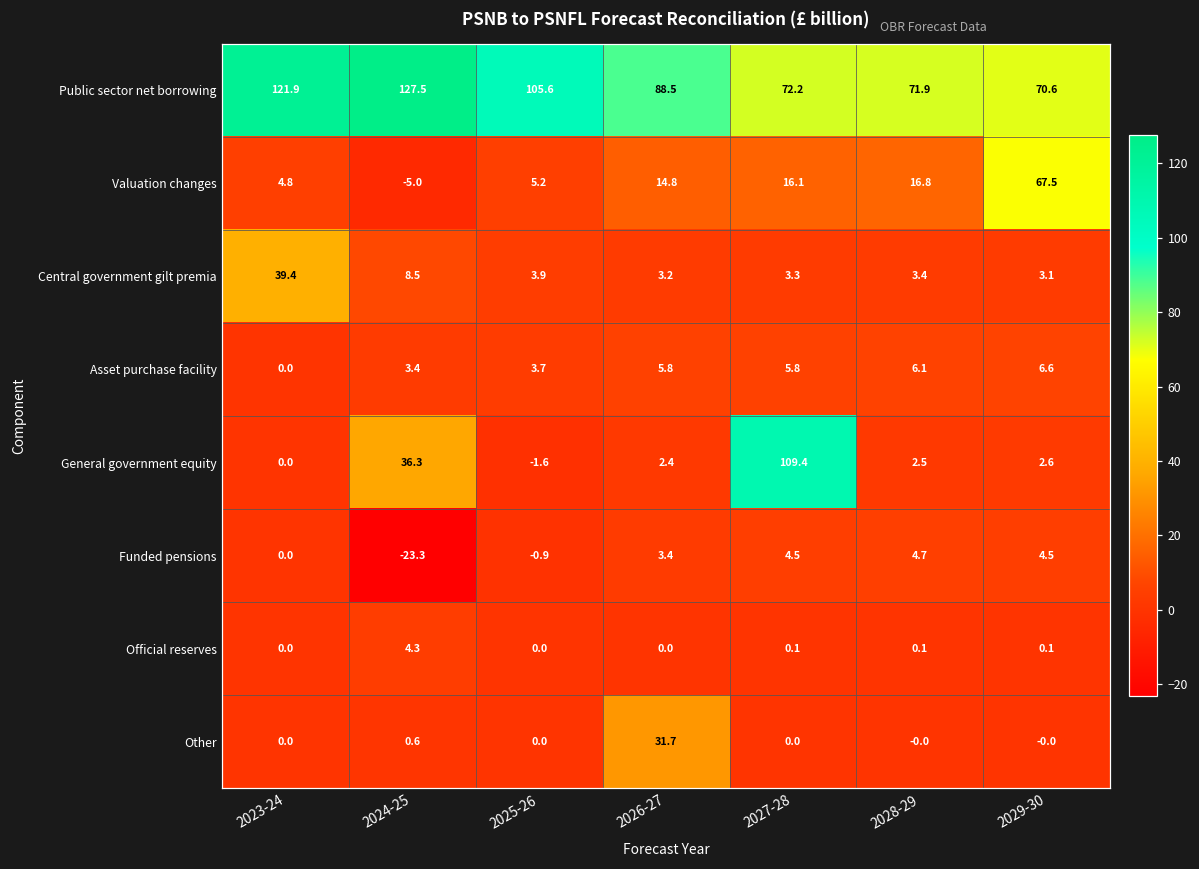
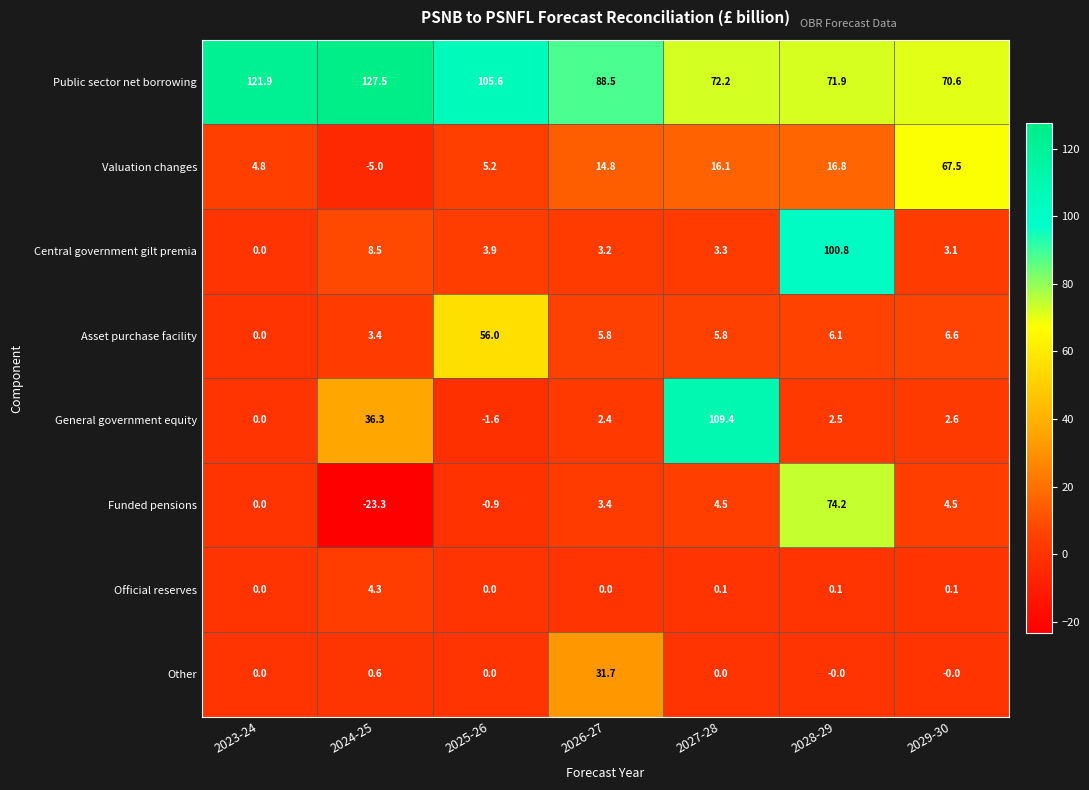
  {
    "Public sector net borrowing": {
      "2023-24": 121.9,
      "2024-25": 127.5,
      "2025-26": 105.6,
      "2026-27": 88.5,
      "2027-28": 72.2,
      "2028-29": 71.9,
      "2029-30": 70.6
    },
    "Valuation changes": {
      "2023-24": 4.8,
      "2024-25": -5.0,
      "2025-26": 5.2,
      "2026-27": 14.8,
      "2027-28": 16.1,
      "2028-29": 16.8,
      "2029-30": 67.5
    },
    "Central government gilt premia": {
-     "2023-24": 39.4,
+     "2023-24": 0.0,
      "2024-25": 8.5,
      "2025-26": 3.9,
      "2026-27": 3.2,
      "2027-28": 3.3,
-     "2028-29": 3.4,
+     "2028-29": 100.8,
      "2029-30": 3.1
    },
    "Asset purchase facility": {
      "2023-24": 0.0,
      "2024-25": 3.4,
-     "2025-26": 3.7,
+     "2025-26": 56.0,
      "2026-27": 5.8,
      "2027-28": 5.8,
      "2028-29": 6.1,
      "2029-30": 6.6
    },
    "General government equity": {
      "2023-24": 0.0,
      "2024-25": 36.3,
      "2025-26": -1.6,
      "2026-27": 2.4,
      "2027-28": 109.4,
      "2028-29": 2.5,
      "2029-30": 2.6
    },
    "Funded pensions": {
      "2023-24": 0.0,
      "2024-25": -23.3,
      "2025-26": -0.9,
      "2026-27": 3.4,
      "2027-28": 4.5,
-     "2028-29": 4.7,
+     "2028-29": 74.2,
      "2029-30": 4.5
    },
    "Official reserves": {
      "2023-24": 0.0,
      "2024-25": 4.3,
      "2025-26": 0.0,
      "2026-27": 0.0,
      "2027-28": 0.1,
      "2028-29": 0.1,
      "2029-30": 0.1
    },
    "Other": {
      "2023-24": 0.0,
      "2024-25": 0.6,
      "2025-26": 0.0,
      "2026-27": 31.7,
      "2027-28": 0.0,
      "2028-29": -0.0,
      "2029-30": -0.0
    }
  }
